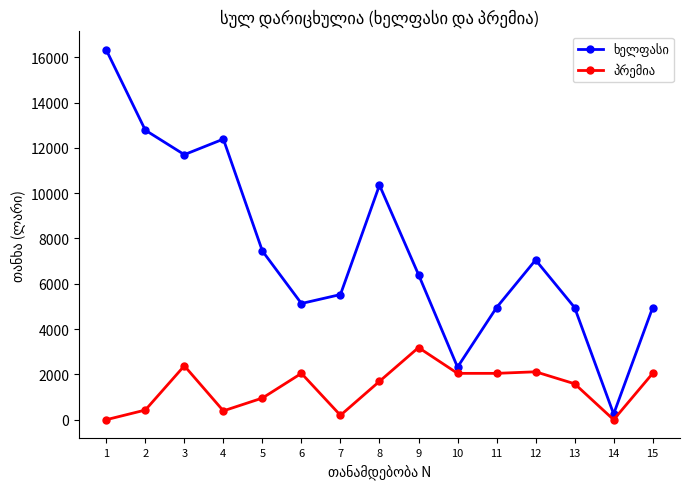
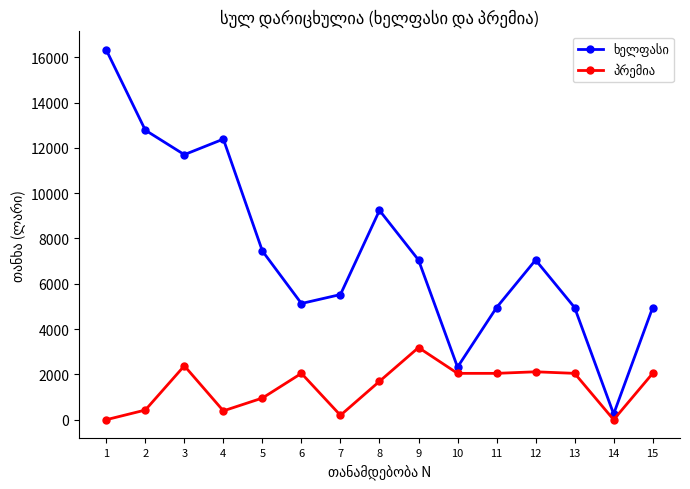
  {
    "ხელფასი": {
      "1": 16300,
      "2": 12800,
      "3": 11700,
      "4": 12400,
      "5": 7400,
      "6": 5100,
      "7": 5500,
-     "8": 10400,
-     "9": 6400,
+     "8": 9200,
+     "9": 7100,
      "10": 2300,
      "11": 5000,
      "12": 7100,
      "13": 5000,
      "14": 300,
      "15": 5000
    },
    "პრემია": {
      "1": 0,
      "2": 400,
      "3": 2400,
      "4": 400,
      "5": 1000,
      "6": 2000,
      "7": 200,
      "8": 1700,
      "9": 3200,
      "10": 2000,
      "11": 2000,
      "12": 2100,
-     "13": 1600,
+     "13": 2000,
      "14": 0,
      "15": 2000
    }
  }
